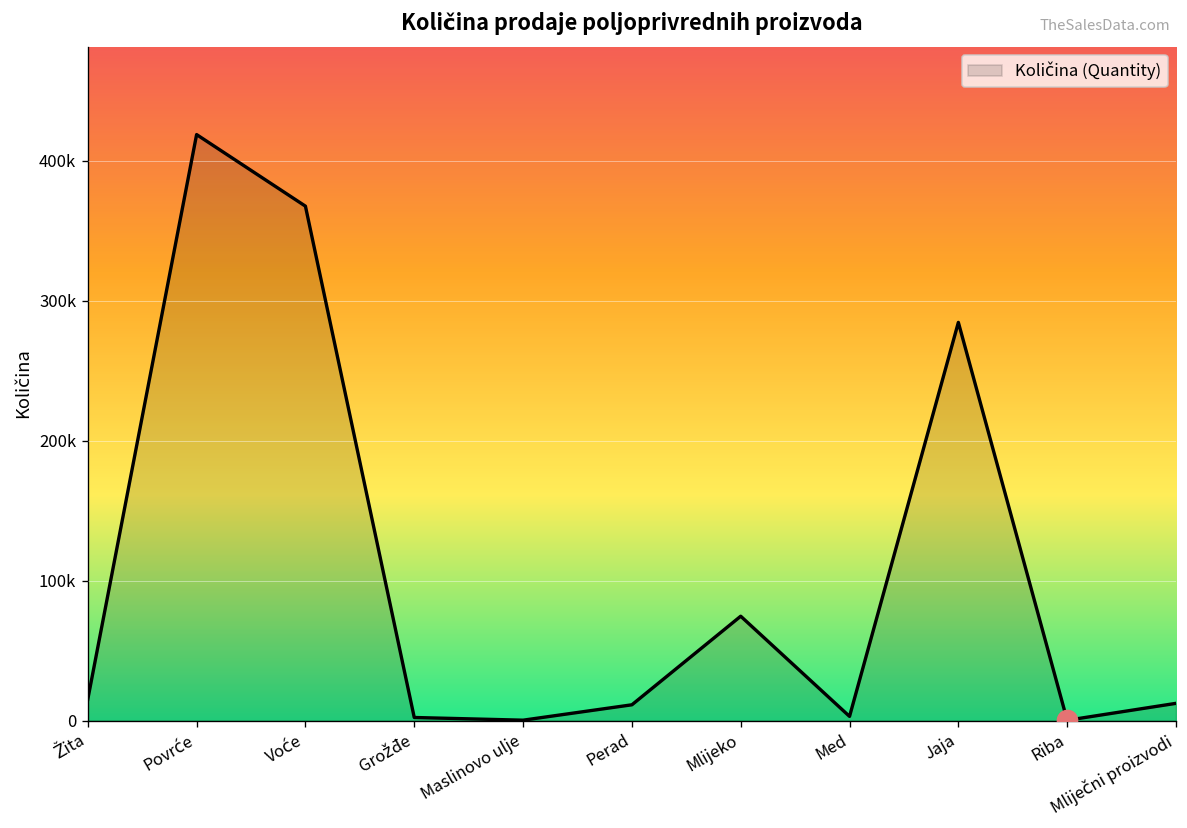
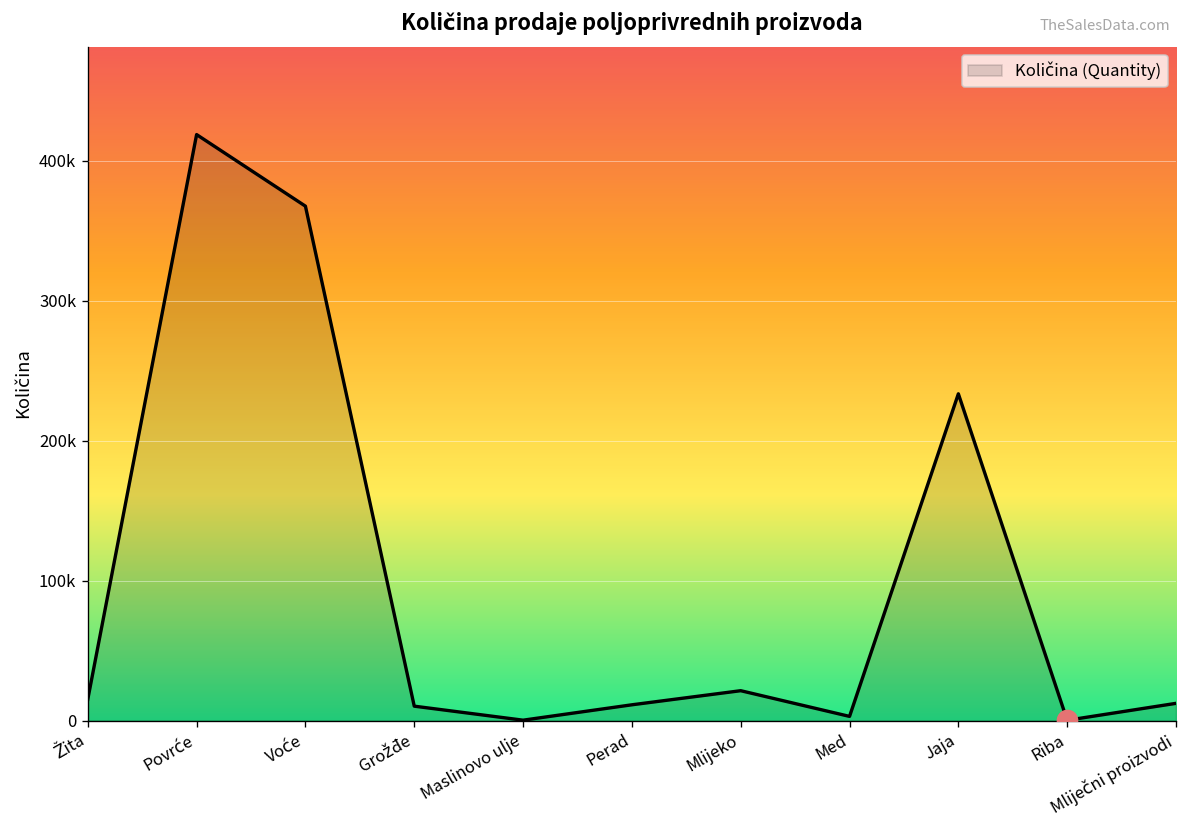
  {
    "Količina (Quantity)": {
      "Žita": 15000,
      "Povrće": 419000,
      "Voće": 367000,
-     "Grožđe": 2000,
+     "Grožđe": 10000,
      "Maslinovo ulje": 0,
      "Perad": 11000,
-     "Mlijeko": 75000,
+     "Mlijeko": 21000,
      "Med": 3000,
-     "Jaja": 284000,
+     "Jaja": 233000,
      "Mliječni proizvodi": 12000
    }
  }
